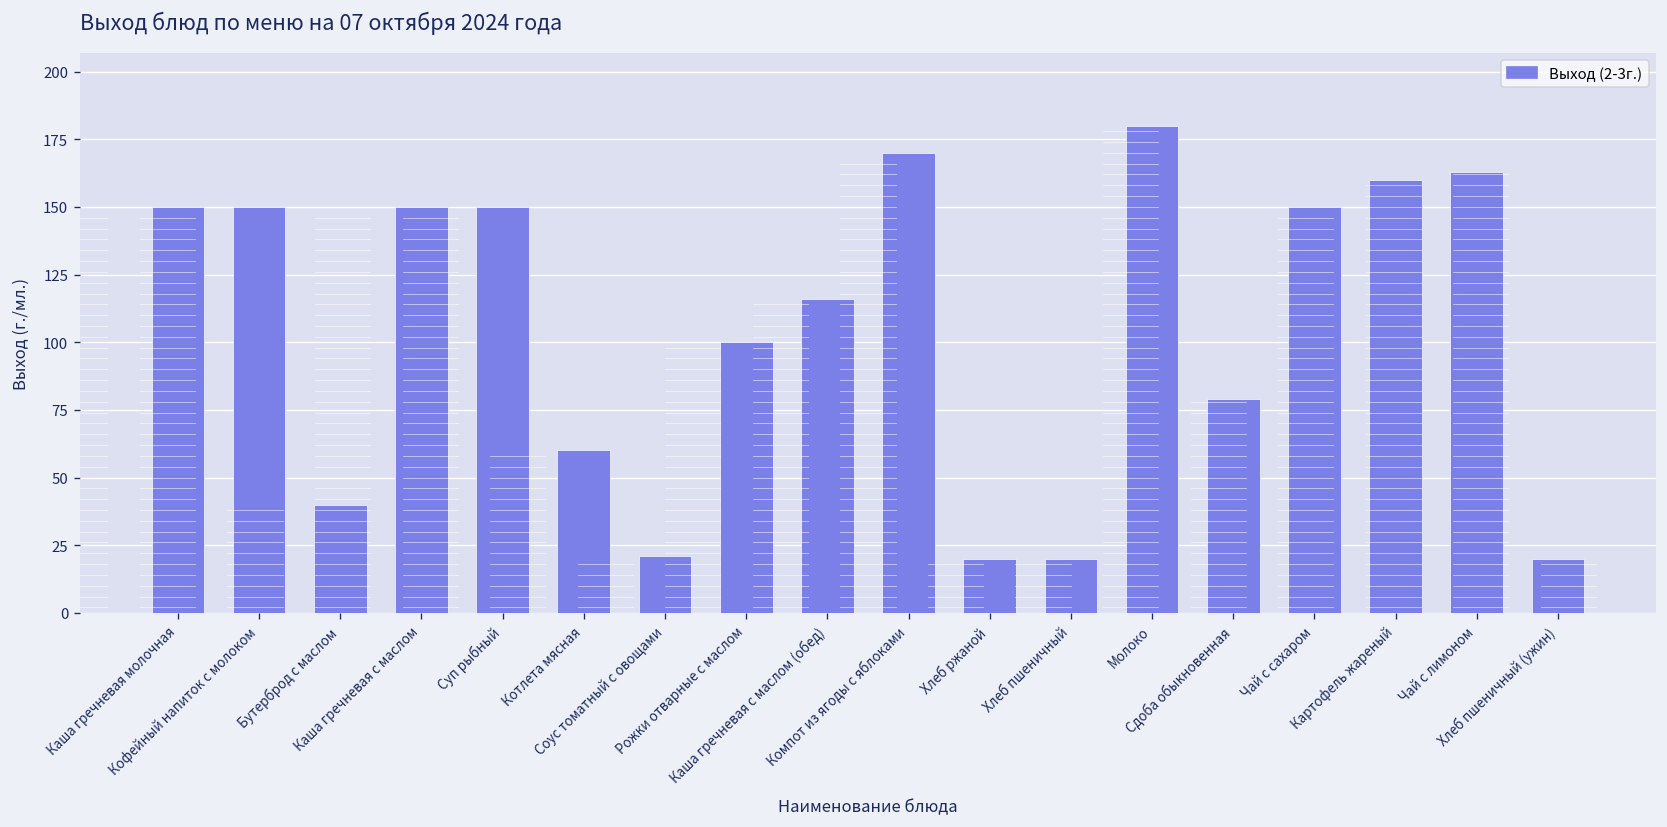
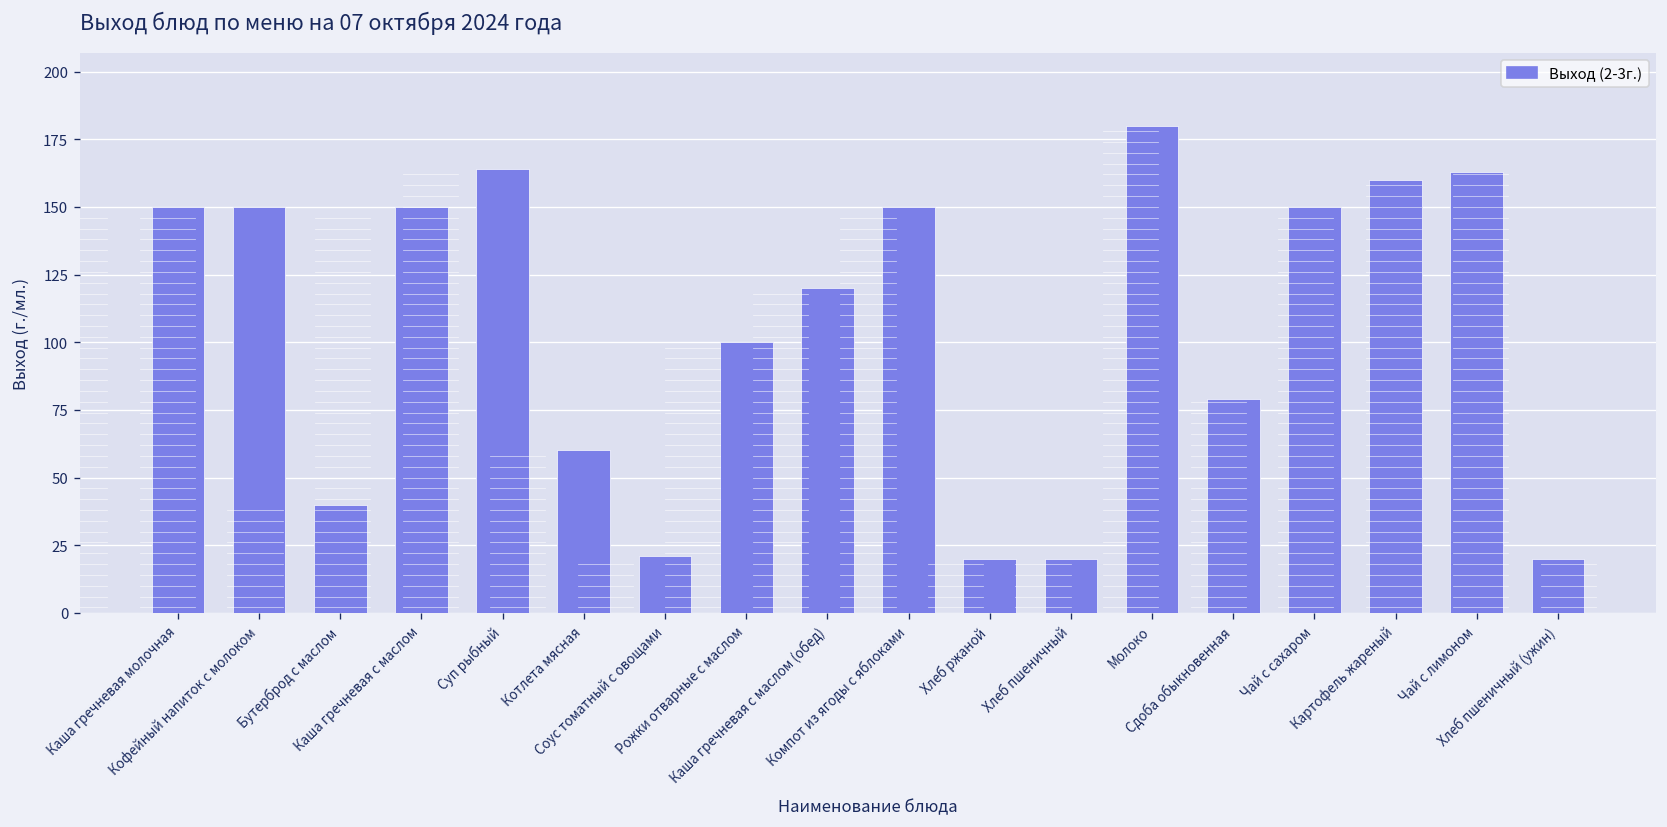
  {
    "Каша гречневая молочная": 150,
    "Кофейный напиток с молоком": 150,
    "Бутерброд с маслом": 40,
    "Каша гречневая с маслом": 150,
-   "Суп рыбный": 150,
+   "Суп рыбный": 164,
    "Котлета мясная": 60,
    "Соус томатный с овощами": 21,
    "Рожки отварные с маслом": 100,
-   "Каша гречневая с маслом (обед)": 116,
-   "Компот из ягоды с яблоками": 170,
+   "Каша гречневая с маслом (обед)": 120,
+   "Компот из ягоды с яблоками": 150,
    "Хлеб ржаной": 20,
    "Хлеб пшеничный": 20,
    "Молоко": 180,
    "Сдоба обыкновенная": 79,
    "Чай с сахаром": 150,
    "Картофель жареный": 160,
    "Чай с лимоном": 163,
    "Хлеб пшеничный (ужин)": 20
  }
